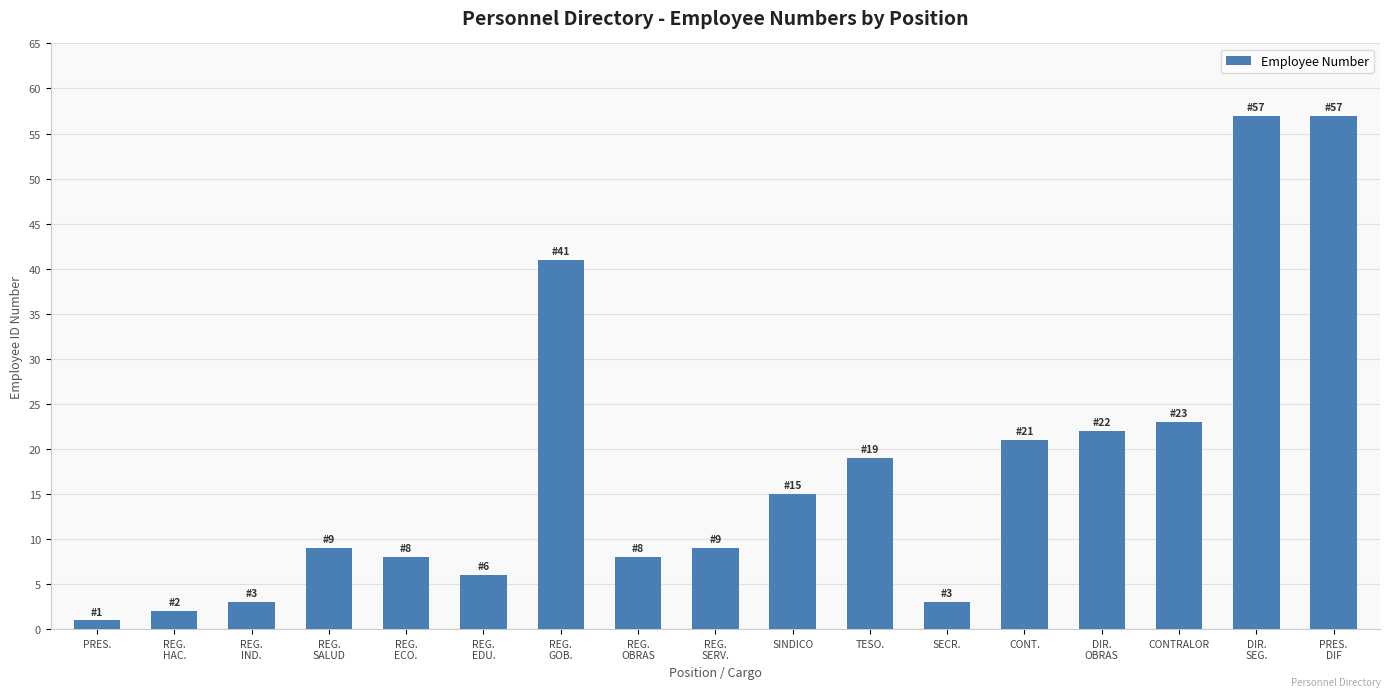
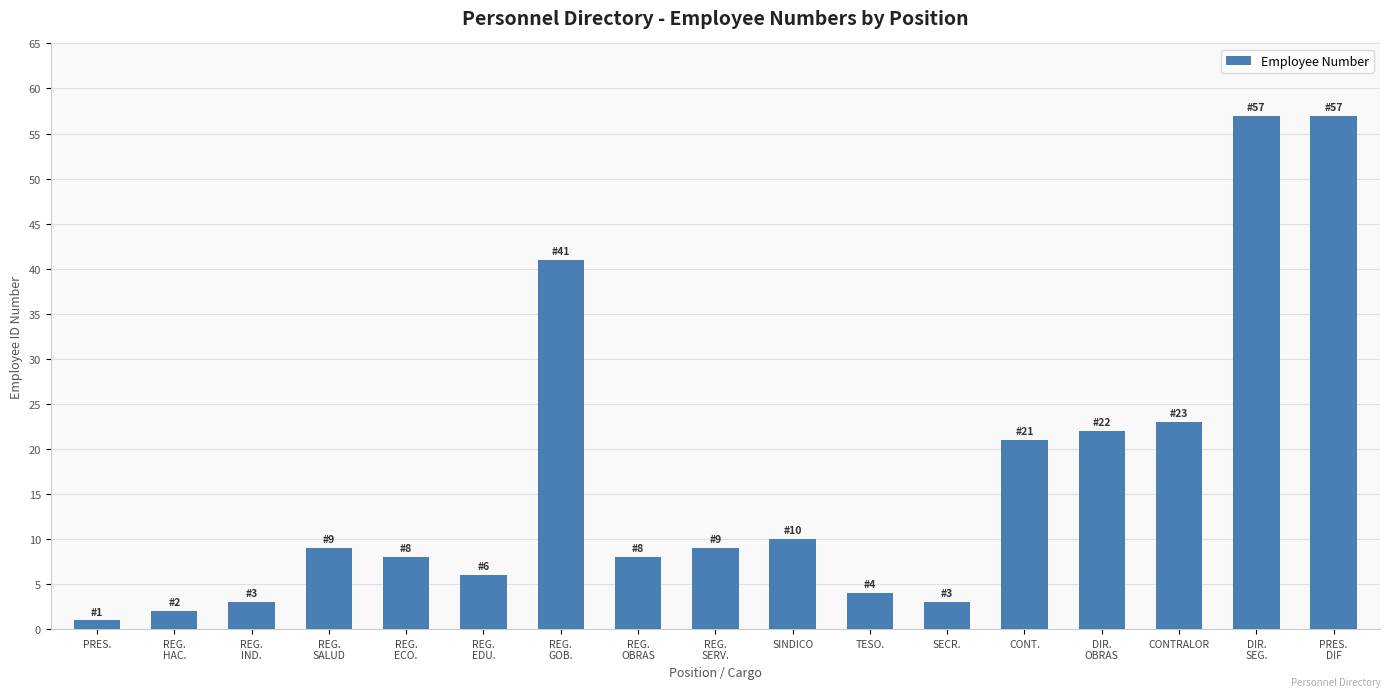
  {
    "PRES.": 1,
    "REG. HAC.": 2,
    "REG. IND.": 3,
    "REG. SALUD": 9,
    "REG. ECO.": 8,
    "REG. EDU.": 6,
    "REG. GOB.": 41,
    "REG. OBRAS": 8,
    "REG. SERV.": 9,
-   "SINDICO": 15,
-   "TESO.": 19,
+   "SINDICO": 10,
+   "TESO.": 4,
    "SECR.": 3,
    "CONT.": 21,
    "DIR. OBRAS": 22,
    "CONTRALOR": 23,
    "DIR. SEG.": 57,
    "PRES. DIF": 57
  }
